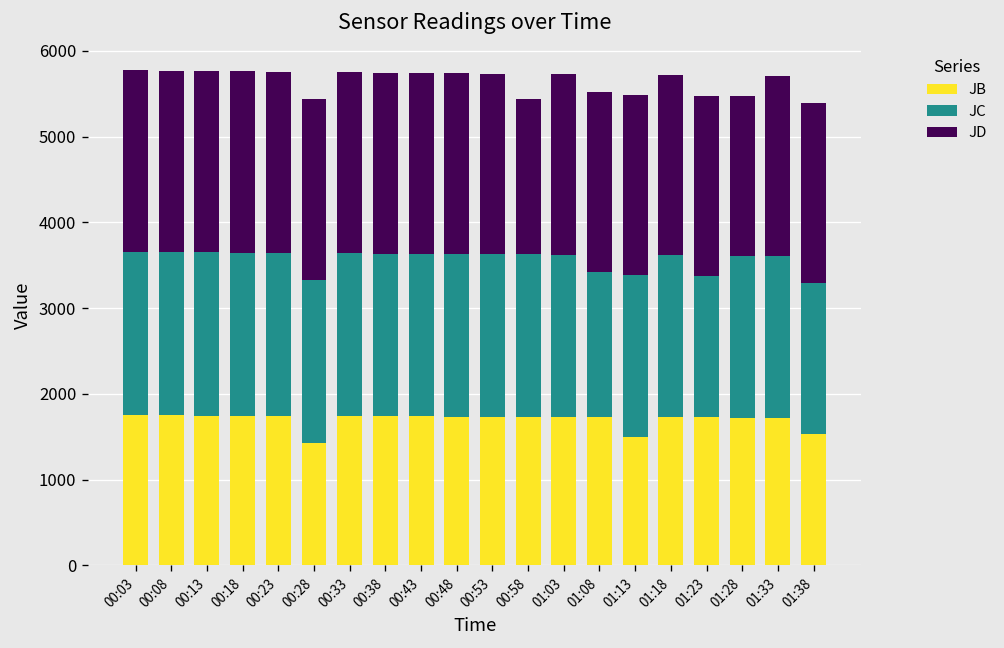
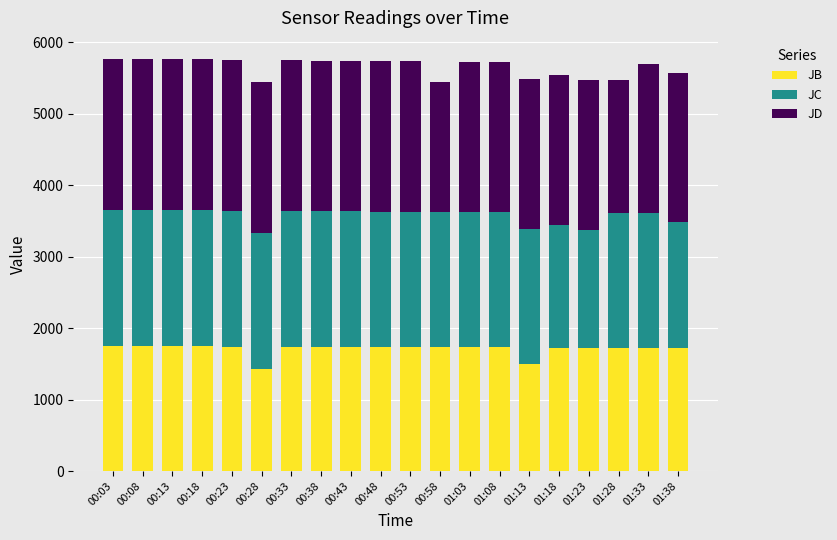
  {
    "JB": {
      "00:03": 1700,
      "00:08": 1700,
      "00:13": 1700,
      "00:18": 1700,
      "00:23": 1700,
      "00:28": 1400,
      "00:33": 1700,
      "00:38": 1700,
      "00:43": 1700,
      "00:48": 1700,
      "00:53": 1700,
      "00:58": 1700,
      "01:03": 1700,
      "01:08": 1700,
      "01:13": 1500,
      "01:18": 1700,
      "01:23": 1700,
      "01:28": 1700,
      "01:33": 1700,
-     "01:38": 1500
+     "01:38": 1700
    },
    "JC": {
      "00:03": 1900,
      "00:08": 1900,
      "00:13": 1900,
      "00:18": 1900,
      "00:23": 1900,
      "00:28": 1900,
      "00:33": 1900,
      "00:38": 1900,
      "00:43": 1900,
      "00:48": 1900,
      "00:53": 1900,
      "00:58": 1900,
      "01:03": 1900,
-     "01:08": 1700,
+     "01:08": 1900,
      "01:13": 1900,
-     "01:18": 1900,
+     "01:18": 1700,
      "01:23": 1600,
      "01:28": 1900,
      "01:33": 1900,
      "01:38": 1800
    },
    "JD": {
      "00:03": 2100,
      "00:08": 2100,
      "00:13": 2100,
      "00:18": 2100,
      "00:23": 2100,
      "00:28": 2100,
      "00:33": 2100,
      "00:38": 2100,
      "00:43": 2100,
      "00:48": 2100,
      "00:53": 2100,
      "00:58": 1800,
      "01:03": 2100,
      "01:08": 2100,
      "01:13": 2100,
      "01:18": 2100,
      "01:23": 2100,
      "01:28": 1900,
      "01:33": 2100,
      "01:38": 2100
    }
  }
